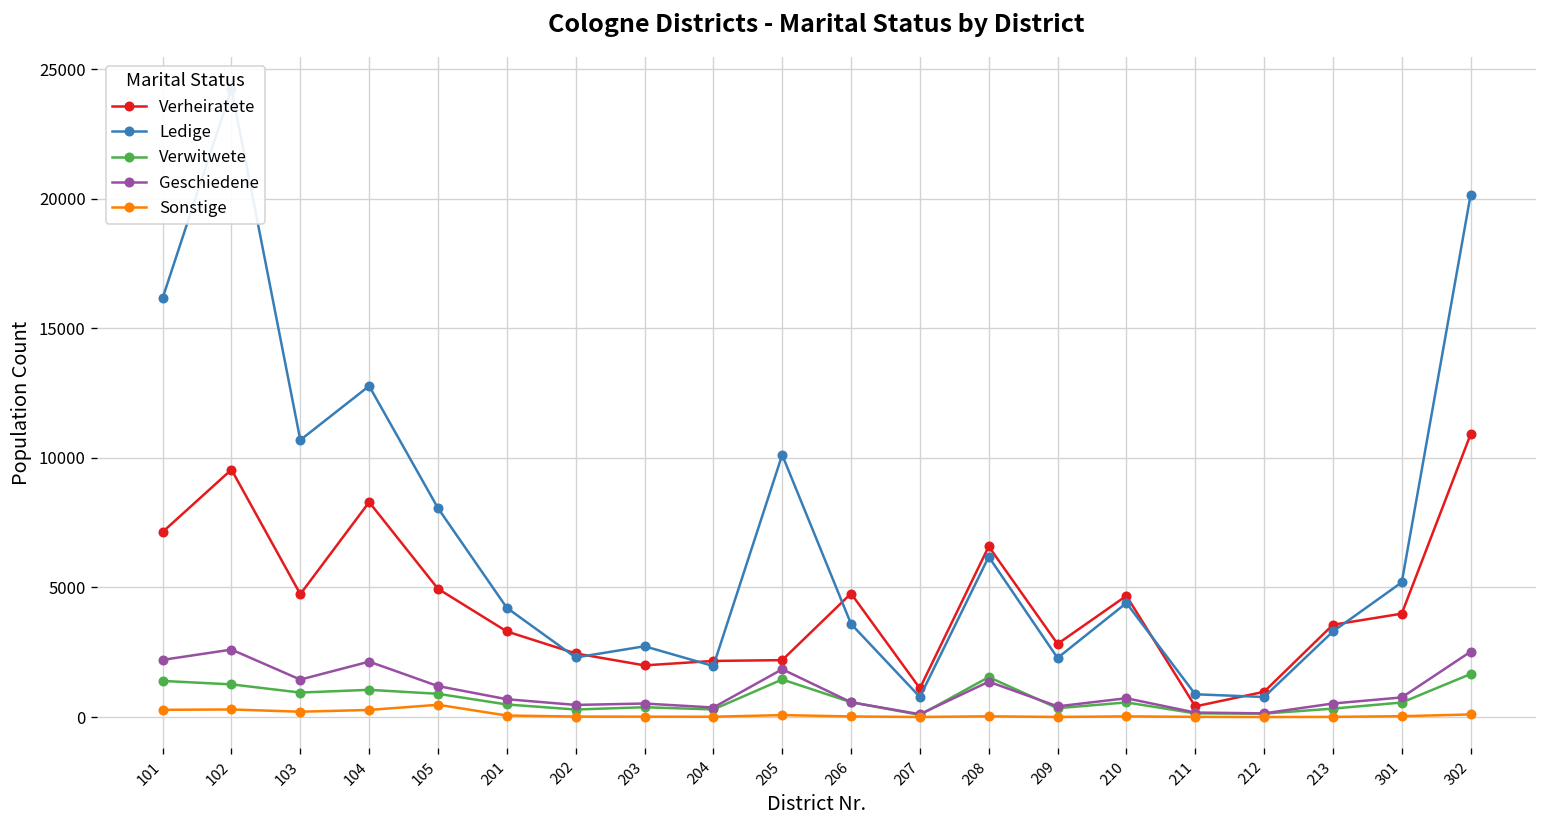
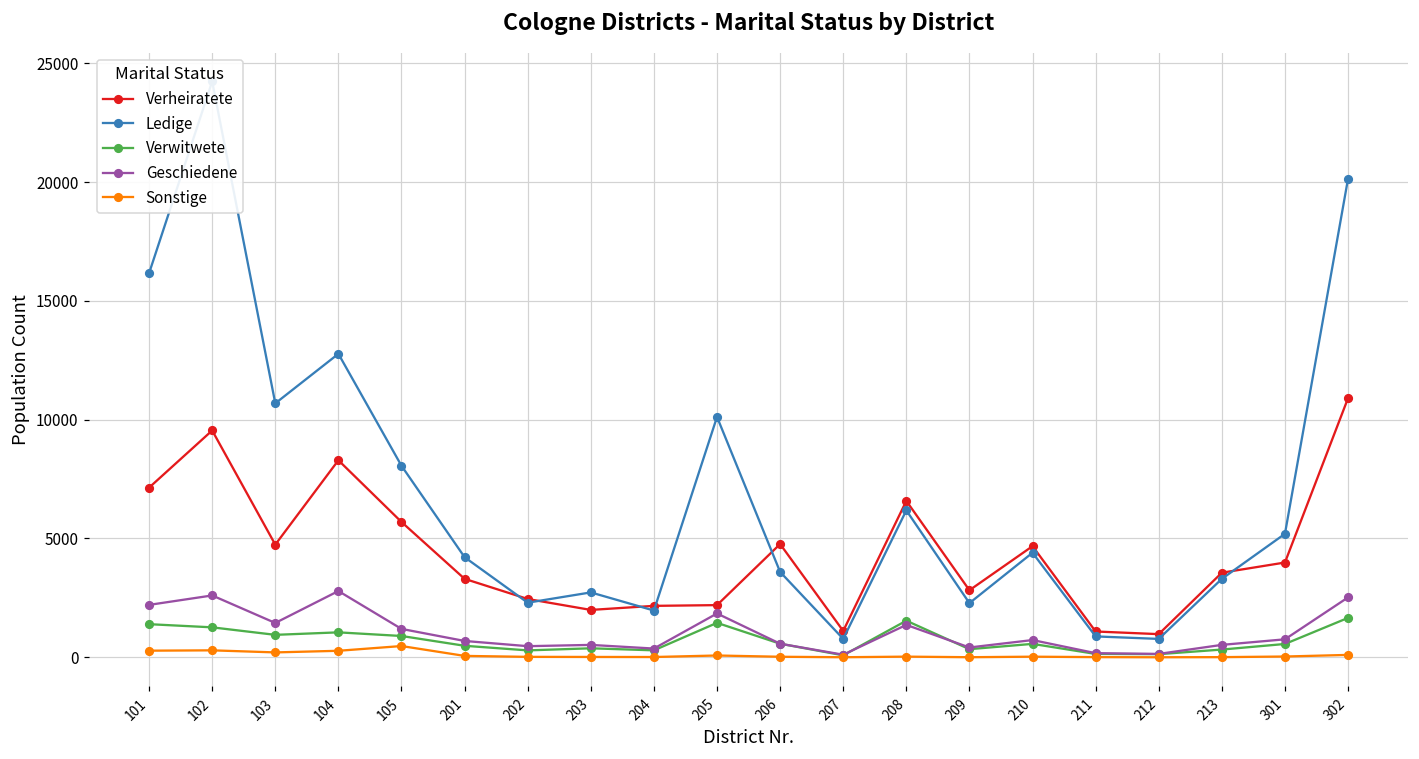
  {
    "Verheiratete": {
      "101": 7100,
      "102": 9500,
      "103": 4700,
      "104": 8300,
-     "105": 4900,
+     "105": 5700,
      "201": 3300,
      "202": 2500,
      "203": 2000,
      "204": 2200,
      "205": 2200,
      "206": 4800,
      "207": 1100,
      "208": 6600,
      "209": 2800,
      "210": 4700,
-     "211": 400,
+     "211": 1100,
      "212": 1000,
      "213": 3600,
      "301": 4000,
      "302": 10900
    },
    "Ledige": {
      "101": 16200,
      "103": 10700,
      "104": 12800,
      "105": 8100,
      "201": 4200,
      "202": 2300,
      "203": 2700,
      "204": 2000,
      "205": 10100,
      "206": 3600,
      "207": 800,
      "208": 6200,
      "209": 2300,
      "210": 4400,
      "211": 900,
      "212": 800,
      "213": 3300,
      "301": 5200,
      "302": 20100
    },
    "Verwitwete": {
      "101": 1400,
      "102": 1300,
      "103": 900,
      "104": 1100,
      "105": 900,
      "201": 500,
      "202": 300,
      "203": 400,
      "205": 1500,
      "208": 1500,
      "210": 600,
      "213": 300,
      "301": 600,
      "302": 1700
    },
    "Geschiedene": {
      "101": 2200,
      "102": 2600,
      "103": 1400,
-     "104": 2100,
+     "104": 2800,
      "105": 1200,
      "201": 700,
      "202": 500,
      "203": 500,
      "205": 1800,
      "208": 1400,
      "210": 700,
      "213": 500,
      "301": 800,
      "302": 2500
    },
    "Sonstige": {
      "101": 300,
      "102": 300,
      "103": 200,
      "104": 300,
      "105": 500,
      "201": 100,
      "202": 0,
      "203": 0,
      "204": 0,
      "205": 100,
      "206": 0,
      "208": 0,
      "209": 0,
      "210": 0,
      "211": 0,
      "212": 0,
      "213": 0,
      "301": 0,
      "302": 100
    }
  }
